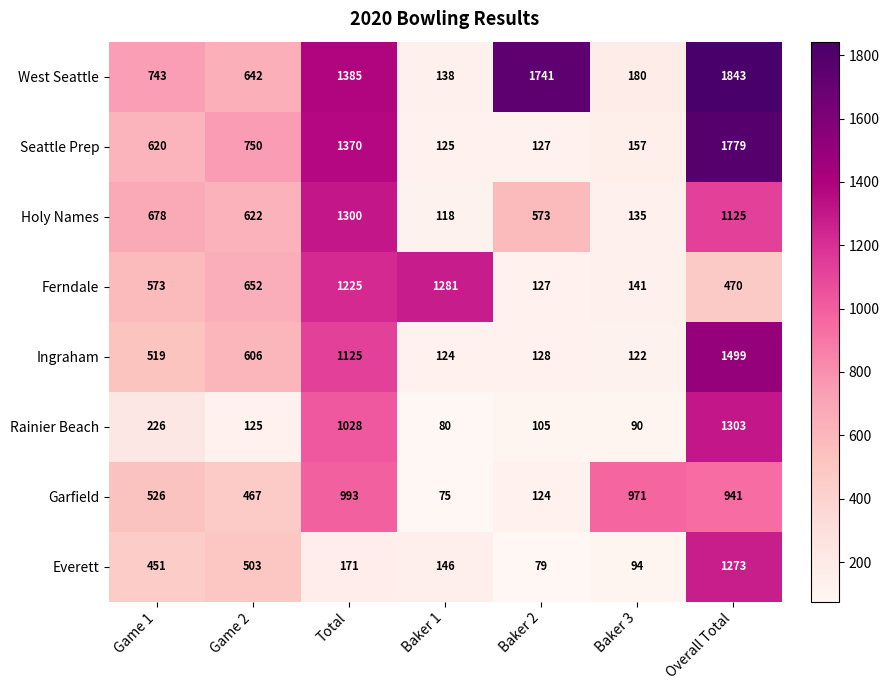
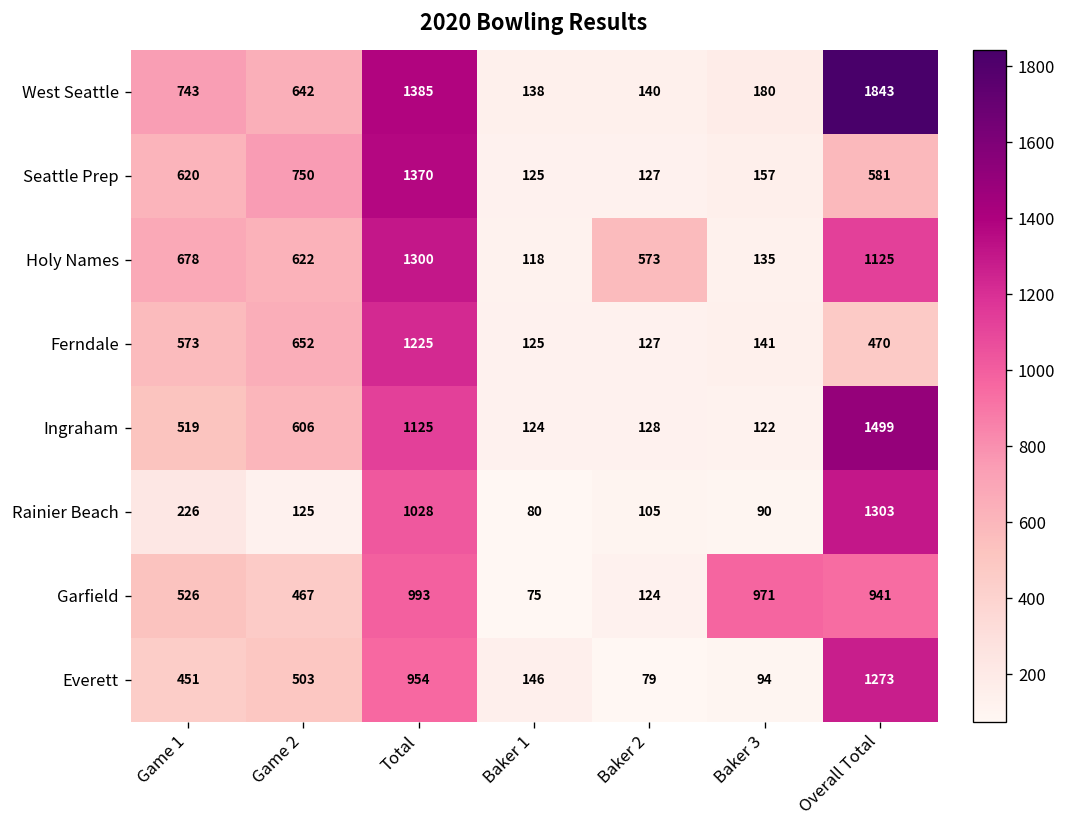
  {
    "West Seattle": {
      "Game 1": 743,
      "Game 2": 642,
      "Total": 1385,
      "Baker 1": 138,
-     "Baker 2": 1741,
+     "Baker 2": 140,
      "Baker 3": 180,
      "Overall Total": 1843
    },
    "Seattle Prep": {
      "Game 1": 620,
      "Game 2": 750,
      "Total": 1370,
      "Baker 1": 125,
      "Baker 2": 127,
      "Baker 3": 157,
-     "Overall Total": 1779
+     "Overall Total": 581
    },
    "Holy Names": {
      "Game 1": 678,
      "Game 2": 622,
      "Total": 1300,
      "Baker 1": 118,
      "Baker 2": 573,
      "Baker 3": 135,
      "Overall Total": 1125
    },
    "Ferndale": {
      "Game 1": 573,
      "Game 2": 652,
      "Total": 1225,
-     "Baker 1": 1281,
+     "Baker 1": 125,
      "Baker 2": 127,
      "Baker 3": 141,
      "Overall Total": 470
    },
    "Ingraham": {
      "Game 1": 519,
      "Game 2": 606,
      "Total": 1125,
      "Baker 1": 124,
      "Baker 2": 128,
      "Baker 3": 122,
      "Overall Total": 1499
    },
    "Rainier Beach": {
      "Game 1": 226,
      "Game 2": 125,
      "Total": 1028,
      "Baker 1": 80,
      "Baker 2": 105,
      "Baker 3": 90,
      "Overall Total": 1303
    },
    "Garfield": {
      "Game 1": 526,
      "Game 2": 467,
      "Total": 993,
      "Baker 1": 75,
      "Baker 2": 124,
      "Baker 3": 971,
      "Overall Total": 941
    },
    "Everett": {
      "Game 1": 451,
      "Game 2": 503,
-     "Total": 171,
+     "Total": 954,
      "Baker 1": 146,
      "Baker 2": 79,
      "Baker 3": 94,
      "Overall Total": 1273
    }
  }
